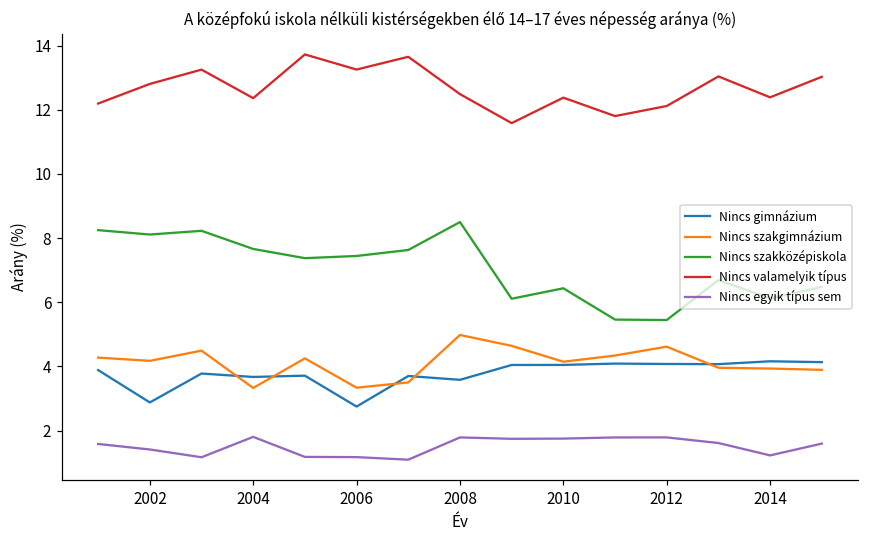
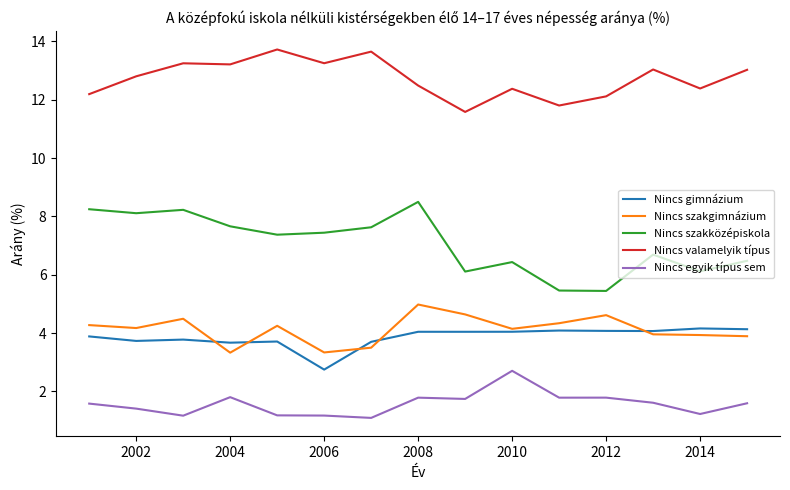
  {
    "Nincs gimnázium": {
-     "2002": 2.9,
+     "2002": 3.7,
      "2004": 3.7,
      "2006": 2.7,
-     "2008": 3.6,
+     "2008": 4.0,
      "2010": 4.0,
      "2012": 4.1,
      "2014": 4.2
    },
    "Nincs szakgimnázium": {
      "2002": 4.2,
      "2004": 3.3,
      "2006": 3.3,
      "2008": 5.0,
      "2010": 4.1,
      "2012": 4.6,
      "2014": 3.9
    },
    "Nincs szakközépiskola": {
      "2002": 8.1,
      "2004": 7.7,
      "2006": 7.4,
      "2008": 8.5,
      "2010": 6.4,
      "2012": 5.4
    },
    "Nincs valamelyik típus": {
      "2002": 12.8,
-     "2004": 12.4,
+     "2004": 13.2,
      "2006": 13.3,
      "2008": 12.5,
      "2010": 12.4,
      "2012": 12.1,
      "2014": 12.4
    },
    "Nincs egyik típus sem": {
      "2002": 1.4,
      "2004": 1.8,
      "2006": 1.2,
      "2008": 1.8,
-     "2010": 1.7,
+     "2010": 2.7,
      "2012": 1.8,
      "2014": 1.2
    }
  }
